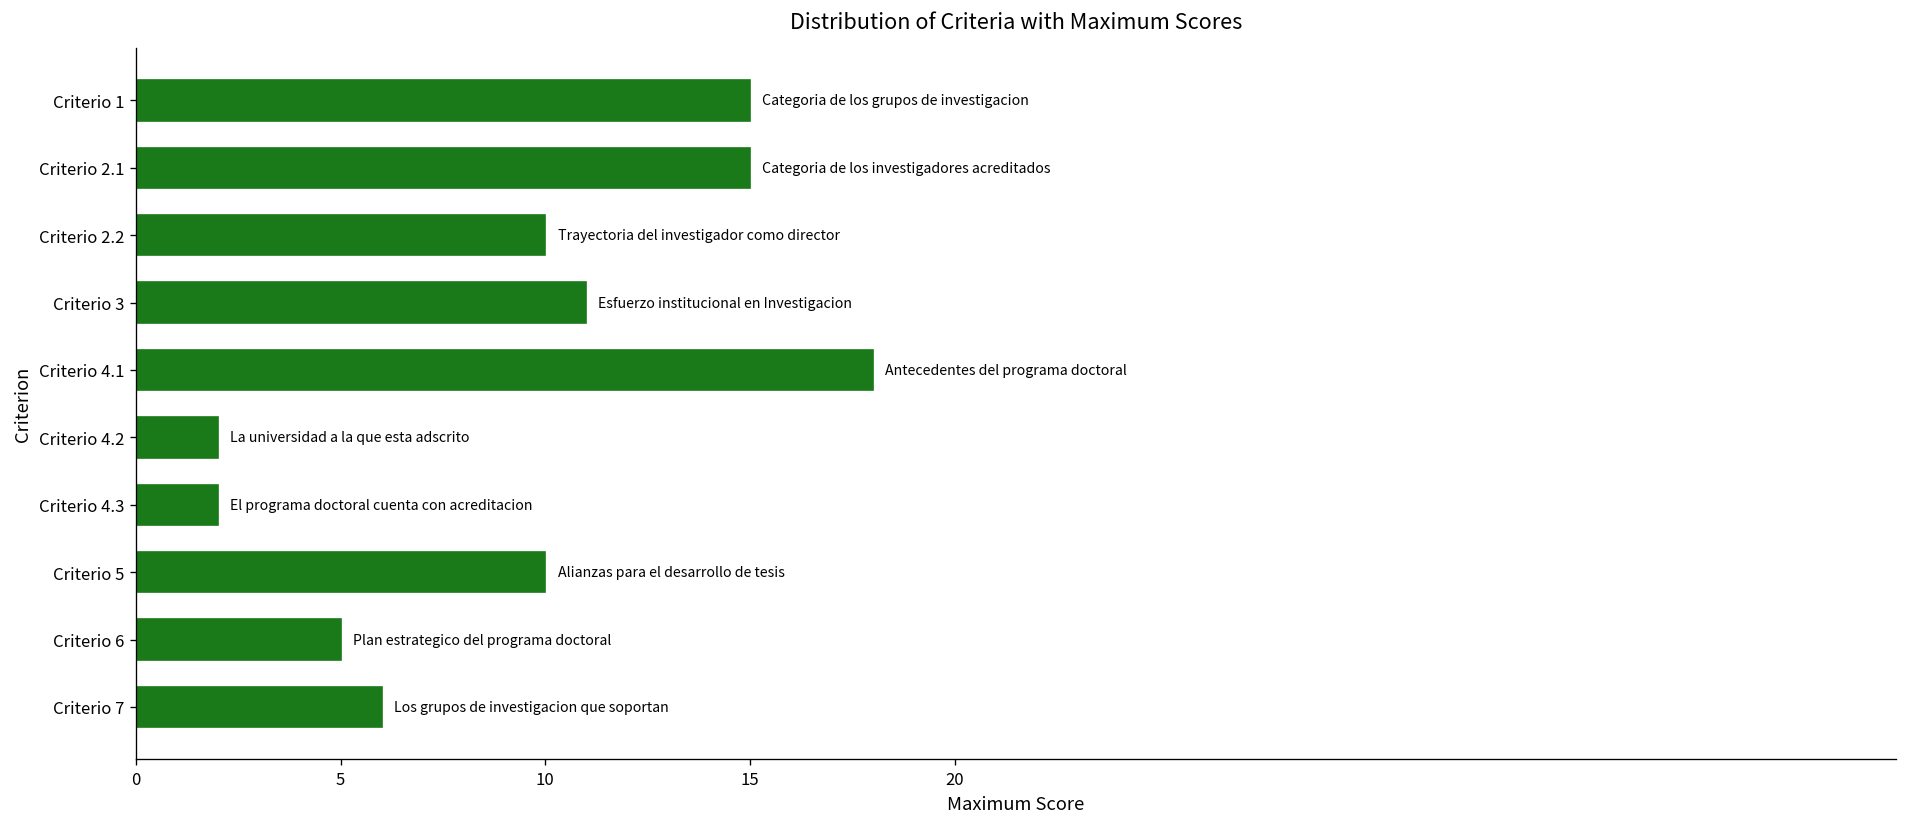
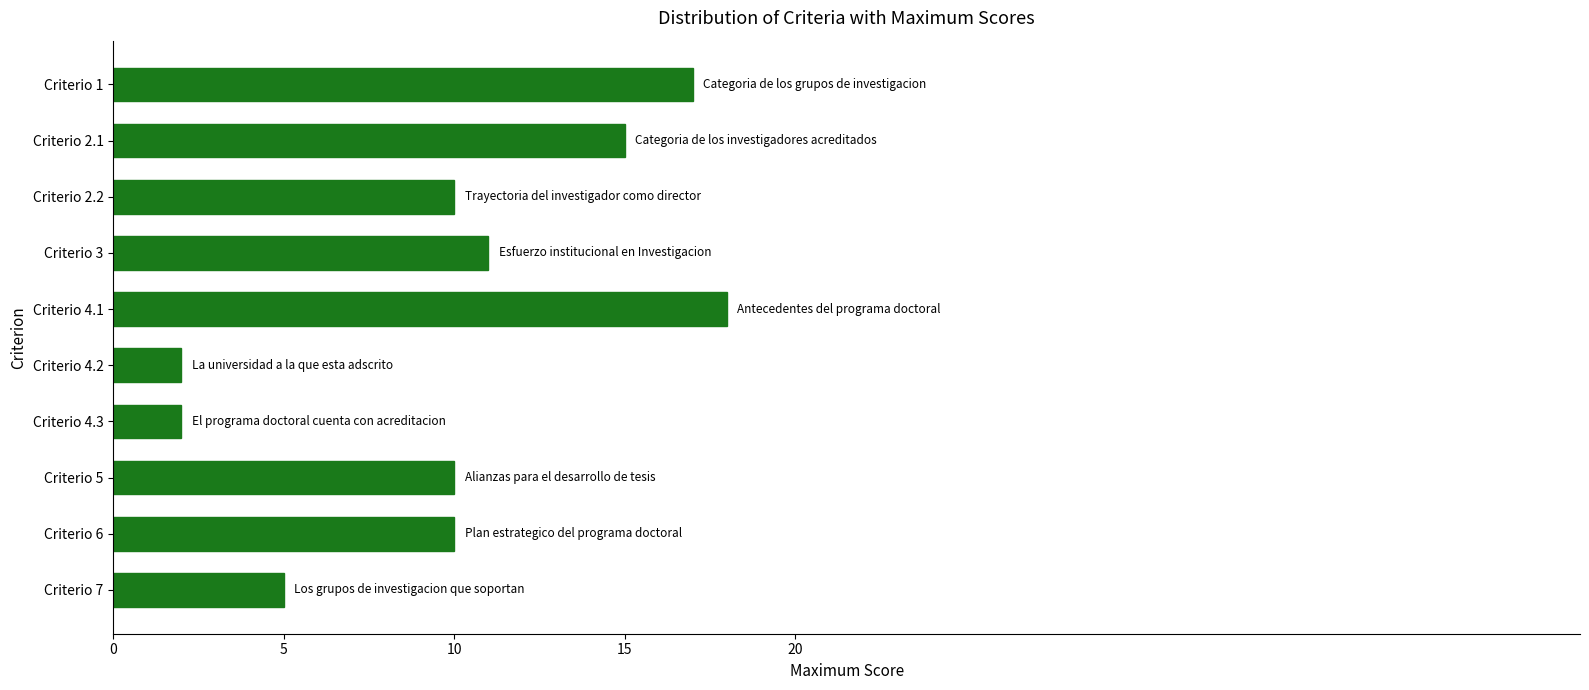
  {
-   "Criterio 1": 15,
+   "Criterio 1": 17,
    "Criterio 2.1": 15,
    "Criterio 2.2": 10,
    "Criterio 3": 11,
    "Criterio 4.1": 18,
    "Criterio 4.2": 2,
    "Criterio 4.3": 2,
    "Criterio 5": 10,
-   "Criterio 6": 5,
-   "Criterio 7": 6
+   "Criterio 6": 10,
+   "Criterio 7": 5
  }
